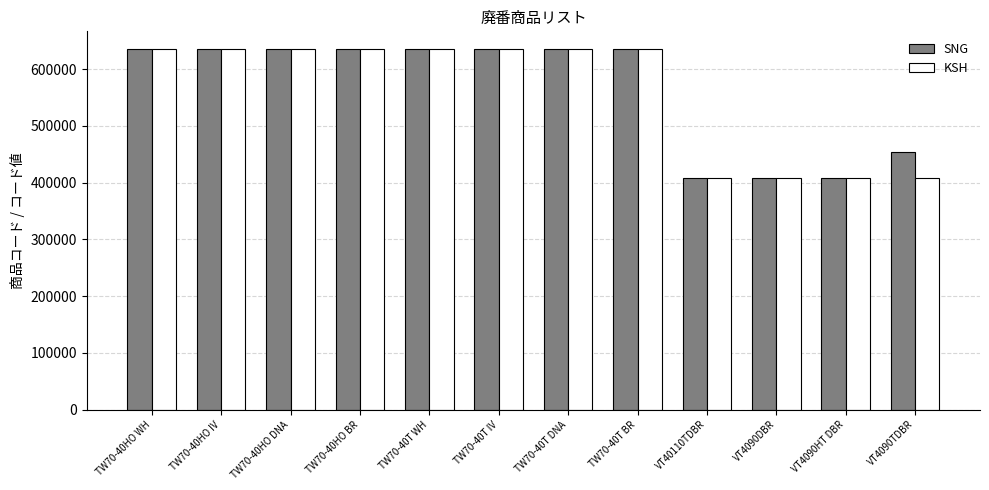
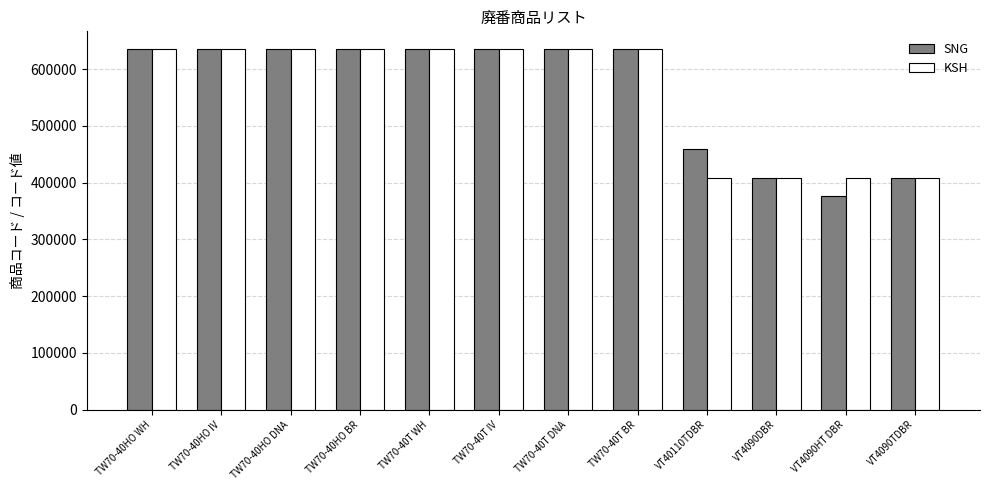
  {
    "SNG": {
      "TW70-40HO WH": 630000,
      "TW70-40HO IV": 630000,
      "TW70-40HO DNA": 630000,
      "TW70-40HO BR": 630000,
      "TW70-40T WH": 640000,
      "TW70-40T IV": 640000,
      "TW70-40T DNA": 640000,
      "TW70-40T BR": 640000,
-     "VT40110TDBR": 410000,
+     "VT40110TDBR": 460000,
      "VT4090DBR": 410000,
-     "VT4090HT DBR": 410000,
-     "VT4090TDBR": 450000
+     "VT4090HT DBR": 380000,
+     "VT4090TDBR": 410000
    },
    "KSH": {
      "TW70-40HO WH": 630000,
      "TW70-40HO IV": 630000,
      "TW70-40HO DNA": 630000,
      "TW70-40HO BR": 630000,
      "TW70-40T WH": 640000,
      "TW70-40T IV": 640000,
      "TW70-40T DNA": 640000,
      "TW70-40T BR": 640000,
      "VT40110TDBR": 410000,
      "VT4090DBR": 410000,
      "VT4090HT DBR": 410000,
      "VT4090TDBR": 410000
    }
  }
